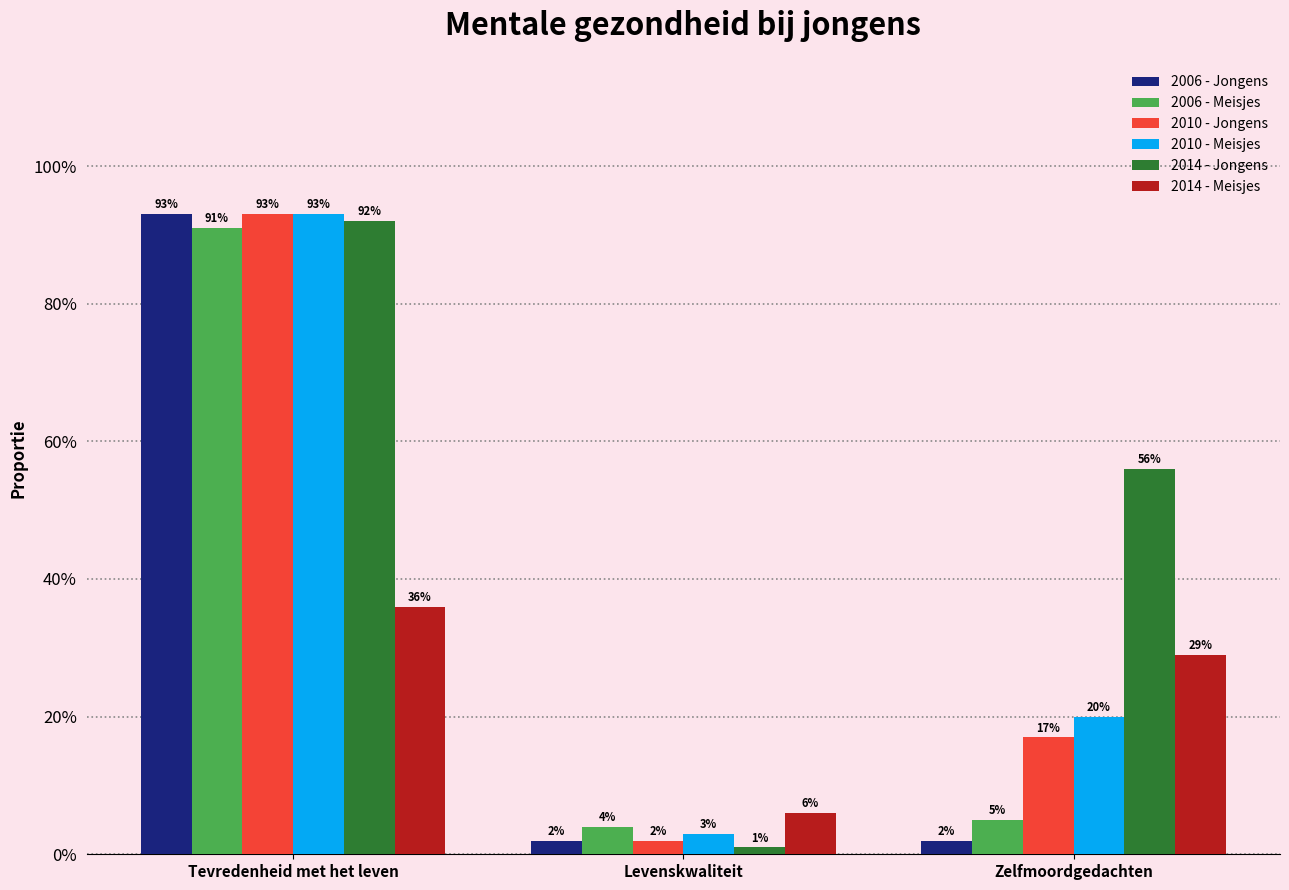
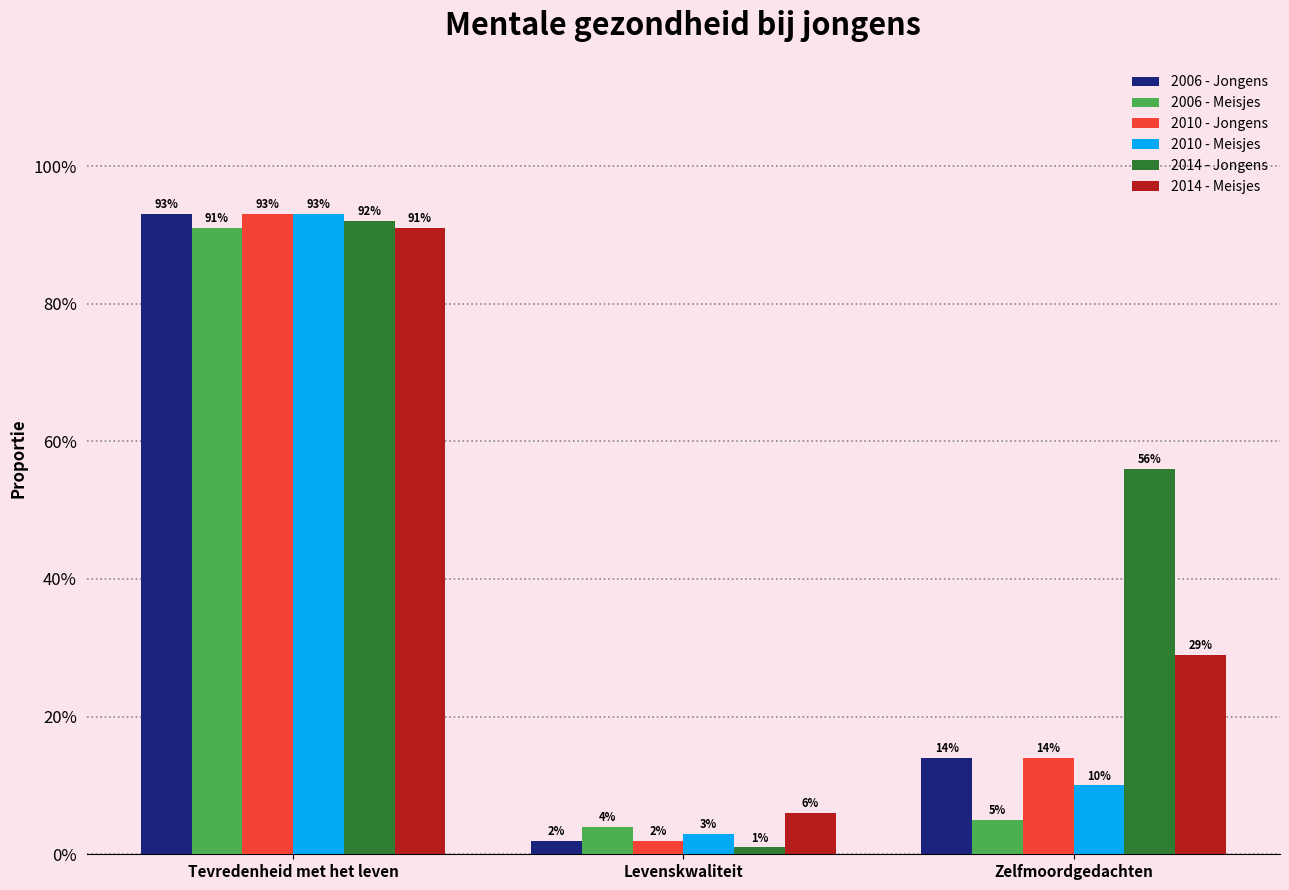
  {
    "2006 - Jongens": {
      "Tevredenheid met het leven": "93%",
      "Levenskwaliteit": "2%",
-     "Zelfmoordgedachten": "2%"
+     "Zelfmoordgedachten": "14%"
    },
    "2006 - Meisjes": {
      "Tevredenheid met het leven": "91%",
      "Levenskwaliteit": "4%",
      "Zelfmoordgedachten": "5%"
    },
    "2010 - Jongens": {
      "Tevredenheid met het leven": "93%",
      "Levenskwaliteit": "2%",
-     "Zelfmoordgedachten": "17%"
+     "Zelfmoordgedachten": "14%"
    },
    "2010 - Meisjes": {
      "Tevredenheid met het leven": "93%",
      "Levenskwaliteit": "3%",
-     "Zelfmoordgedachten": "20%"
+     "Zelfmoordgedachten": "10%"
    },
    "2014 - Jongens": {
      "Tevredenheid met het leven": "92%",
      "Levenskwaliteit": "1%",
      "Zelfmoordgedachten": "56%"
    },
    "2014 - Meisjes": {
-     "Tevredenheid met het leven": "36%",
+     "Tevredenheid met het leven": "91%",
      "Levenskwaliteit": "6%",
      "Zelfmoordgedachten": "29%"
    }
  }
